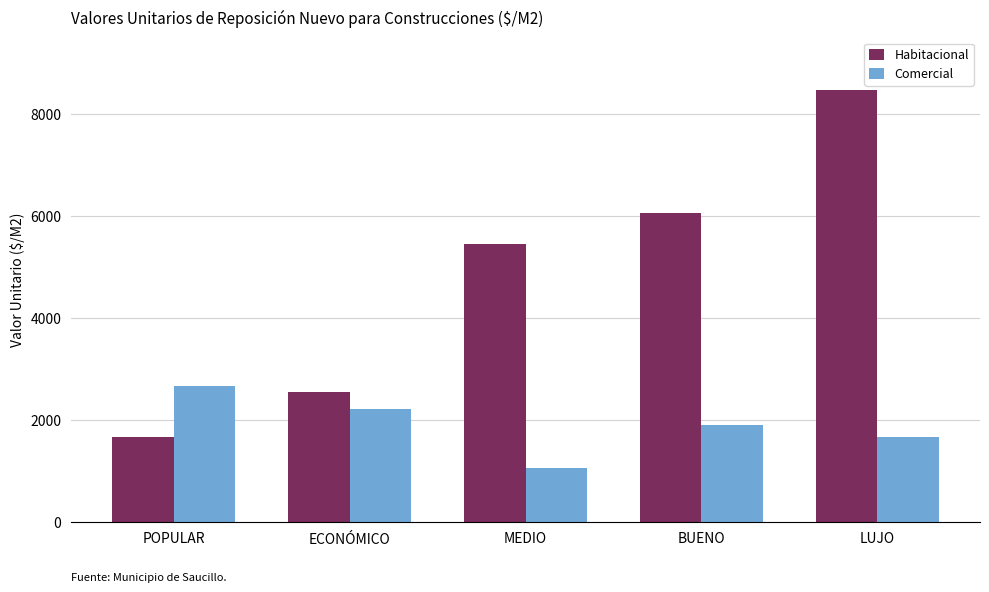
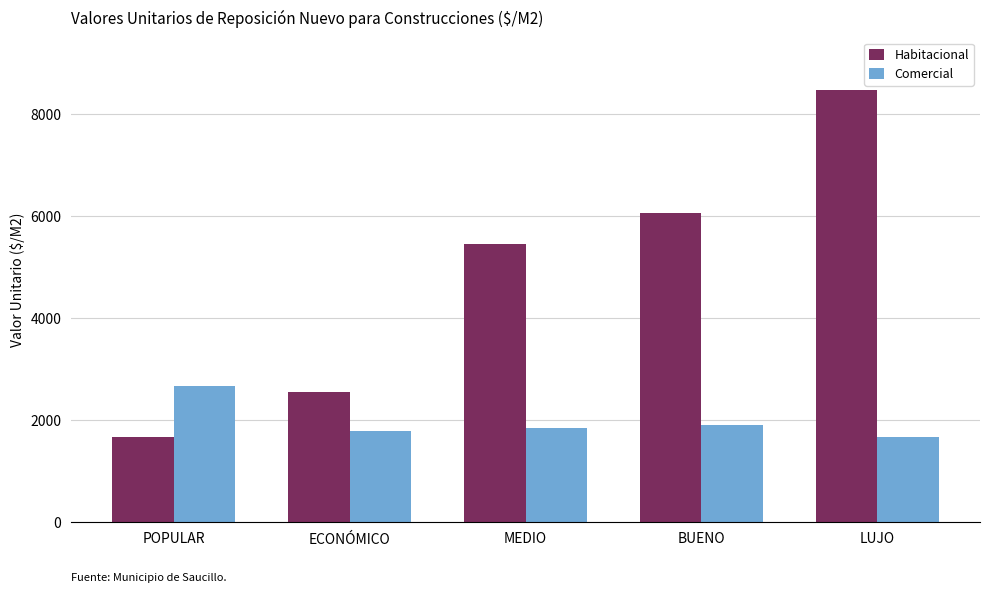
  {
    "Habitacional": {
      "POPULAR": 1700,
      "ECONÓMICO": 2500,
      "MEDIO": 5400,
      "BUENO": 6100,
      "LUJO": 8500
    },
    "Comercial": {
      "POPULAR": 2700,
-     "ECONÓMICO": 2200,
-     "MEDIO": 1100,
+     "ECONÓMICO": 1800,
+     "MEDIO": 1800,
      "BUENO": 1900,
      "LUJO": 1700
    }
  }
